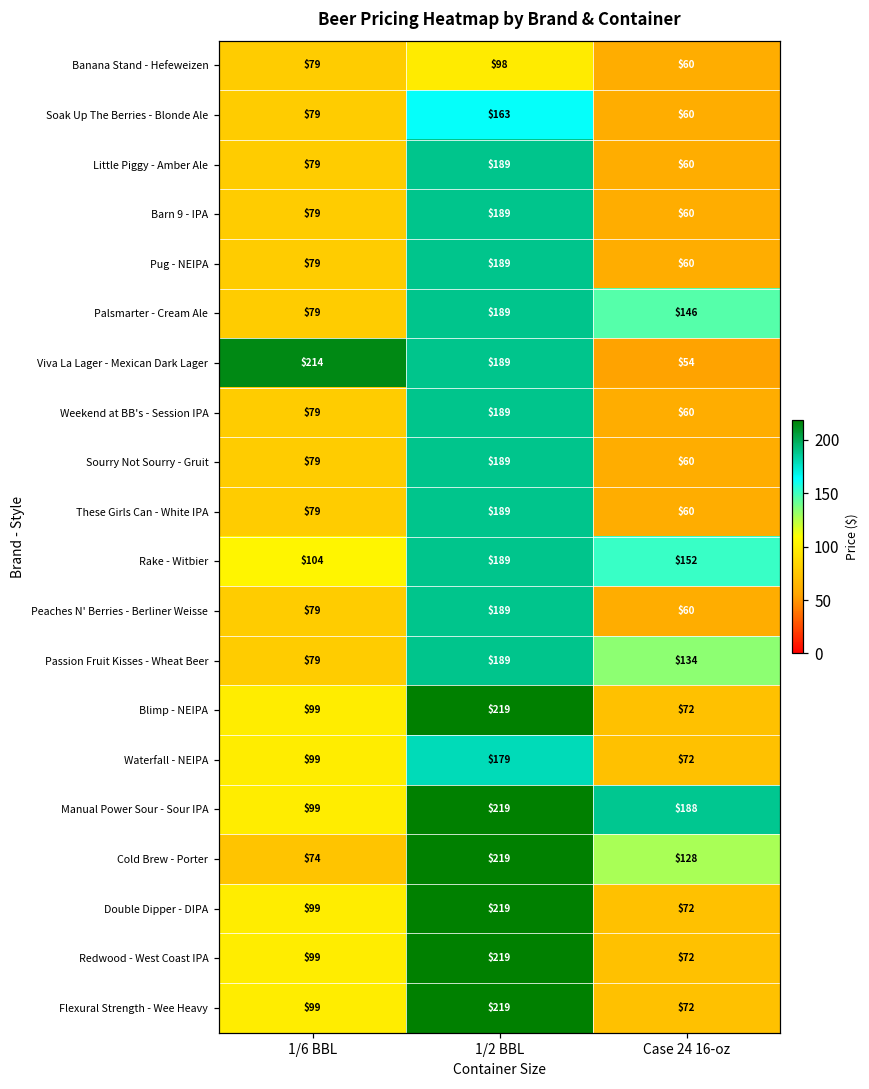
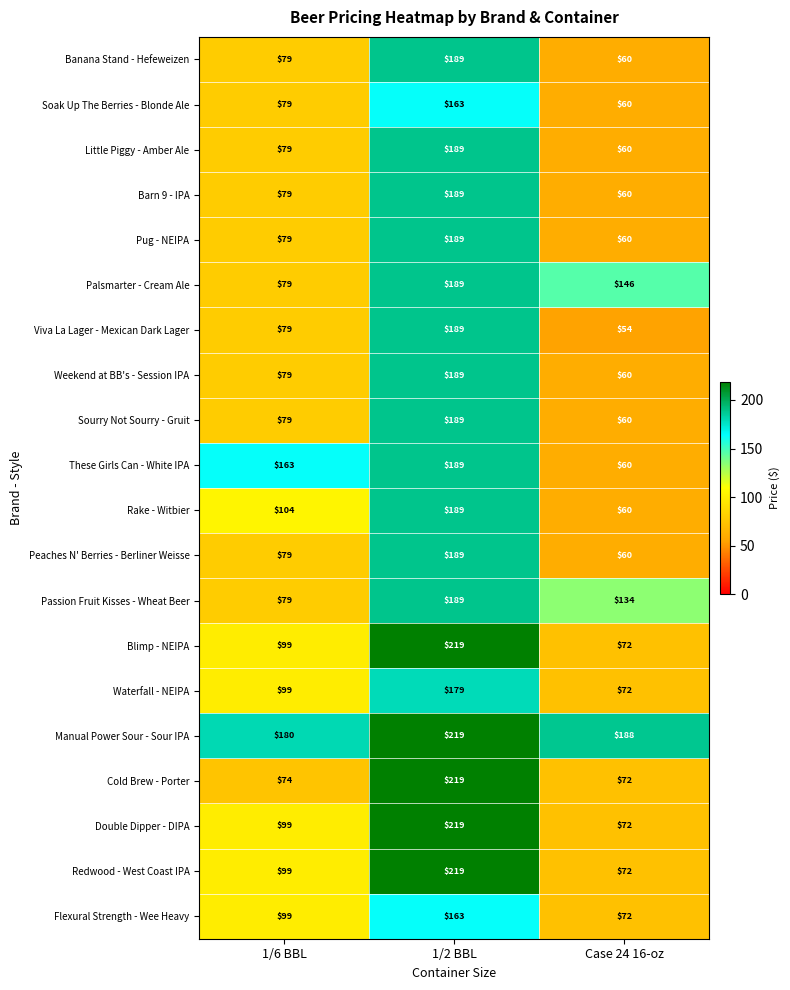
  {
    "Banana Stand - Hefeweizen": {
      "1/6 BBL": "$79",
-     "1/2 BBL": "$98",
+     "1/2 BBL": "$189",
      "Case 24 16-oz": "$60"
    },
    "Soak Up The Berries - Blonde Ale": {
      "1/6 BBL": "$79",
      "1/2 BBL": "$163",
      "Case 24 16-oz": "$60"
    },
    "Little Piggy - Amber Ale": {
      "1/6 BBL": "$79",
      "1/2 BBL": "$189",
      "Case 24 16-oz": "$60"
    },
    "Barn 9 - IPA": {
      "1/6 BBL": "$79",
      "1/2 BBL": "$189",
      "Case 24 16-oz": "$60"
    },
    "Pug - NEIPA": {
      "1/6 BBL": "$79",
      "1/2 BBL": "$189",
      "Case 24 16-oz": "$60"
    },
    "Palsmarter - Cream Ale": {
      "1/6 BBL": "$79",
      "1/2 BBL": "$189",
      "Case 24 16-oz": "$146"
    },
    "Viva La Lager - Mexican Dark Lager": {
-     "1/6 BBL": "$214",
+     "1/6 BBL": "$79",
      "1/2 BBL": "$189",
      "Case 24 16-oz": "$54"
    },
    "Weekend at BB's - Session IPA": {
      "1/6 BBL": "$79",
      "1/2 BBL": "$189",
      "Case 24 16-oz": "$60"
    },
    "Sourry Not Sourry - Gruit": {
      "1/6 BBL": "$79",
      "1/2 BBL": "$189",
      "Case 24 16-oz": "$60"
    },
    "These Girls Can - White IPA": {
-     "1/6 BBL": "$79",
+     "1/6 BBL": "$163",
      "1/2 BBL": "$189",
      "Case 24 16-oz": "$60"
    },
    "Rake - Witbier": {
      "1/6 BBL": "$104",
      "1/2 BBL": "$189",
-     "Case 24 16-oz": "$152"
+     "Case 24 16-oz": "$60"
    },
    "Peaches N' Berries - Berliner Weisse": {
      "1/6 BBL": "$79",
      "1/2 BBL": "$189",
      "Case 24 16-oz": "$60"
    },
    "Passion Fruit Kisses - Wheat Beer": {
      "1/6 BBL": "$79",
      "1/2 BBL": "$189",
      "Case 24 16-oz": "$134"
    },
    "Blimp - NEIPA": {
      "1/6 BBL": "$99",
      "1/2 BBL": "$219",
      "Case 24 16-oz": "$72"
    },
    "Waterfall - NEIPA": {
      "1/6 BBL": "$99",
      "1/2 BBL": "$179",
      "Case 24 16-oz": "$72"
    },
    "Manual Power Sour - Sour IPA": {
-     "1/6 BBL": "$99",
+     "1/6 BBL": "$180",
      "1/2 BBL": "$219",
      "Case 24 16-oz": "$188"
    },
    "Cold Brew - Porter": {
      "1/6 BBL": "$74",
      "1/2 BBL": "$219",
-     "Case 24 16-oz": "$128"
+     "Case 24 16-oz": "$72"
    },
    "Double Dipper - DIPA": {
      "1/6 BBL": "$99",
      "1/2 BBL": "$219",
      "Case 24 16-oz": "$72"
    },
    "Redwood - West Coast IPA": {
      "1/6 BBL": "$99",
      "1/2 BBL": "$219",
      "Case 24 16-oz": "$72"
    },
    "Flexural Strength - Wee Heavy": {
      "1/6 BBL": "$99",
-     "1/2 BBL": "$219",
+     "1/2 BBL": "$163",
      "Case 24 16-oz": "$72"
    }
  }
